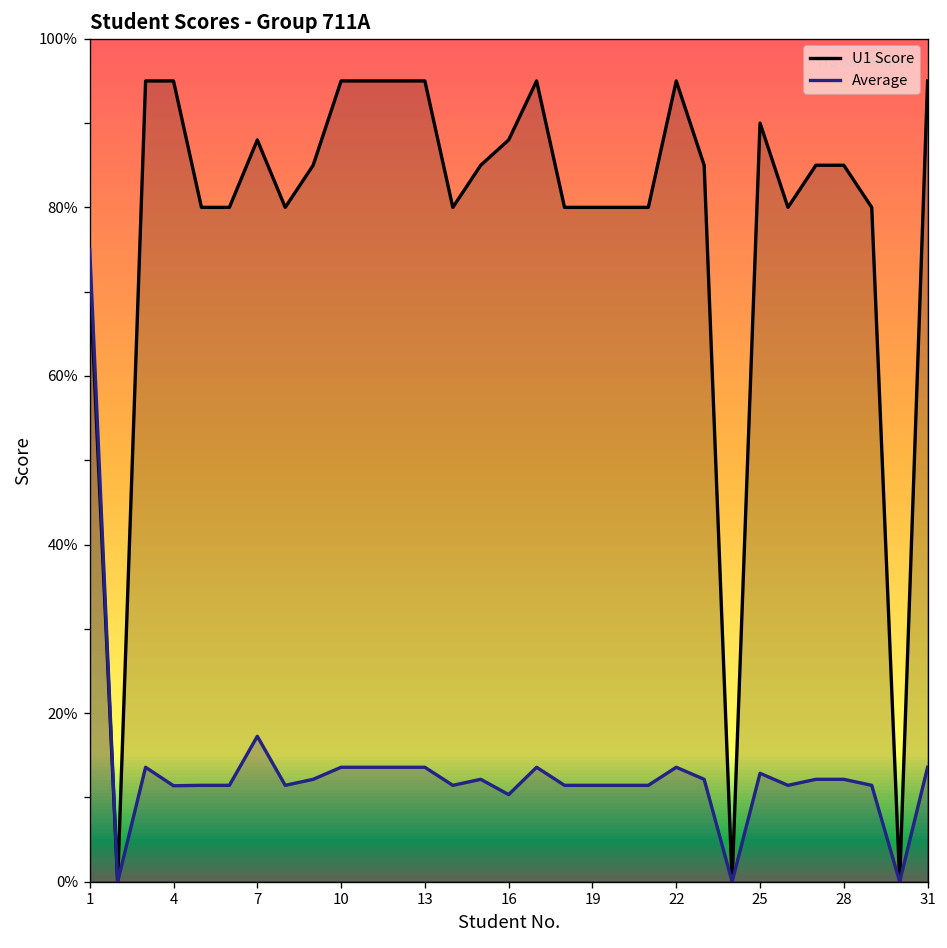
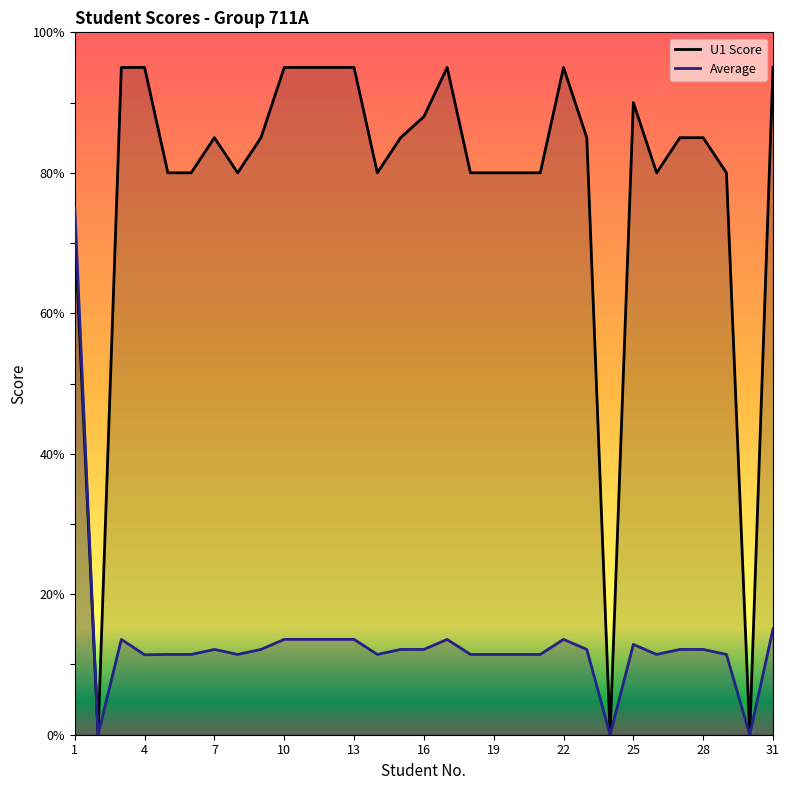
  {
    "U1 Score": {
      "1": "72%",
      "4": "95%",
-     "7": "88%",
+     "7": "85%",
      "10": "95%",
      "13": "95%",
      "16": "88%",
      "19": "80%",
      "22": "95%",
      "25": "90%",
      "28": "85%",
      "31": "95%"
    },
    "Average": {
      "1": "75%",
      "4": "11%",
-     "7": "17%",
+     "7": "12%",
      "10": "14%",
      "13": "14%",
-     "16": "10%",
+     "16": "12%",
      "19": "11%",
      "22": "14%",
      "25": "13%",
      "28": "12%",
-     "31": "14%"
+     "31": "15%"
    }
  }
